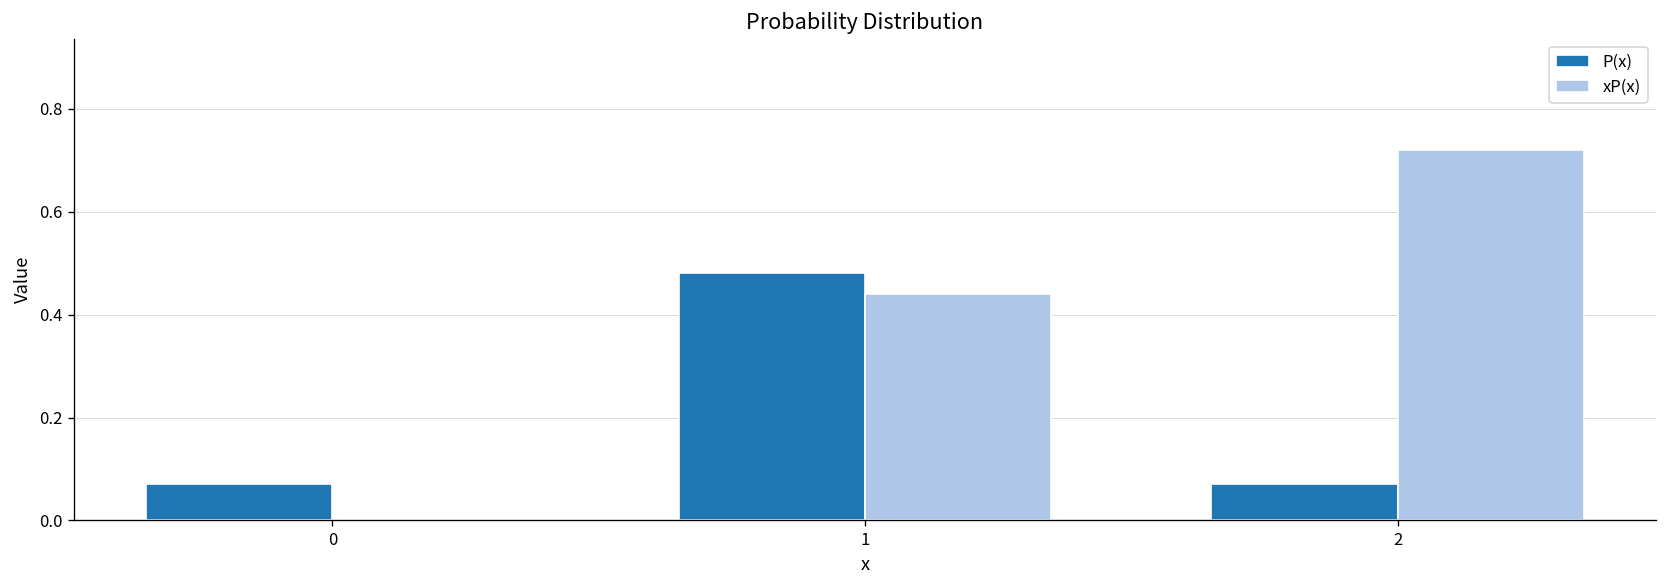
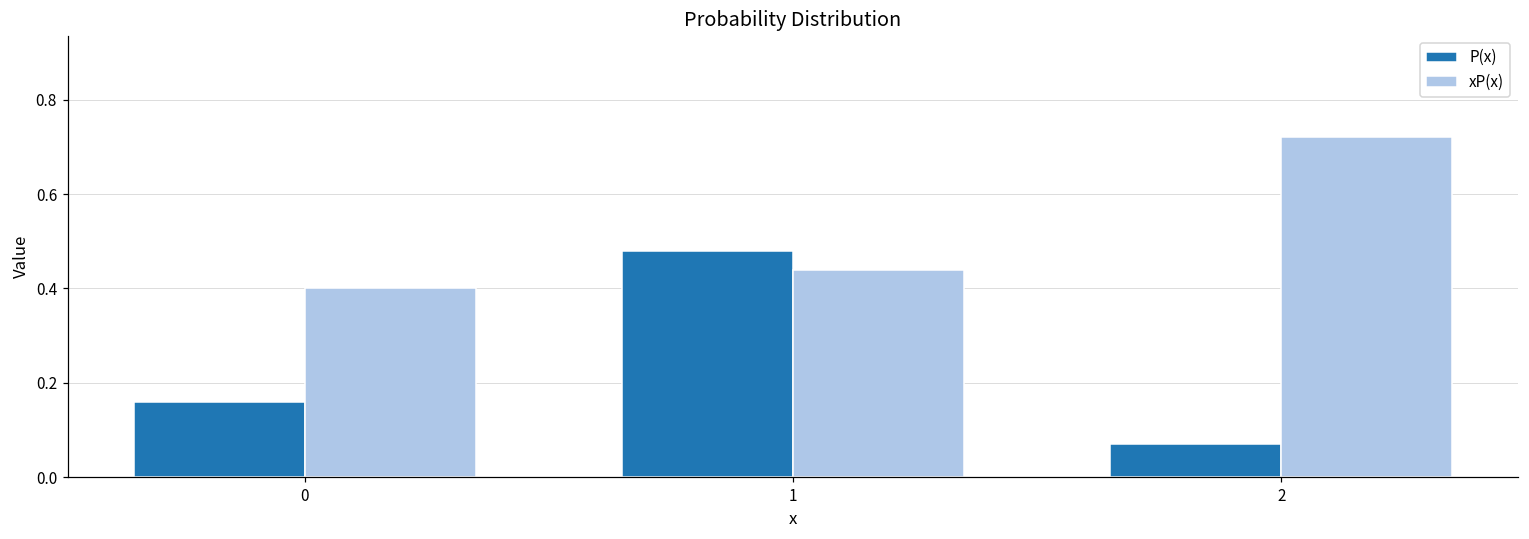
  {
    "P(x)": {
-     "0": 0.07,
+     "0": 0.16,
      "1": 0.48,
      "2": 0.07
    },
    "xP(x)": {
-     "0": 0.0,
+     "0": 0.4,
      "1": 0.44,
      "2": 0.72
    }
  }
